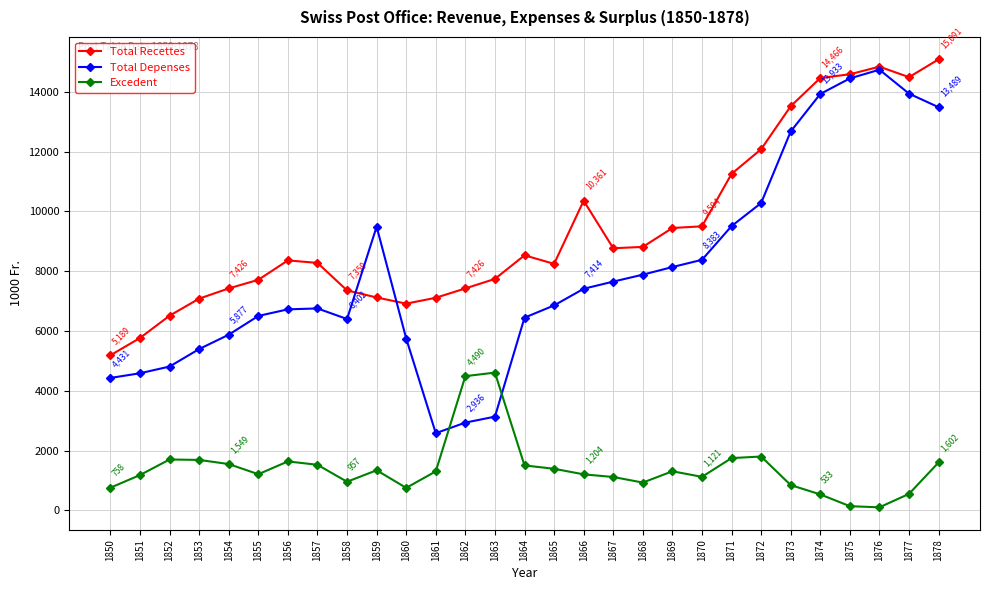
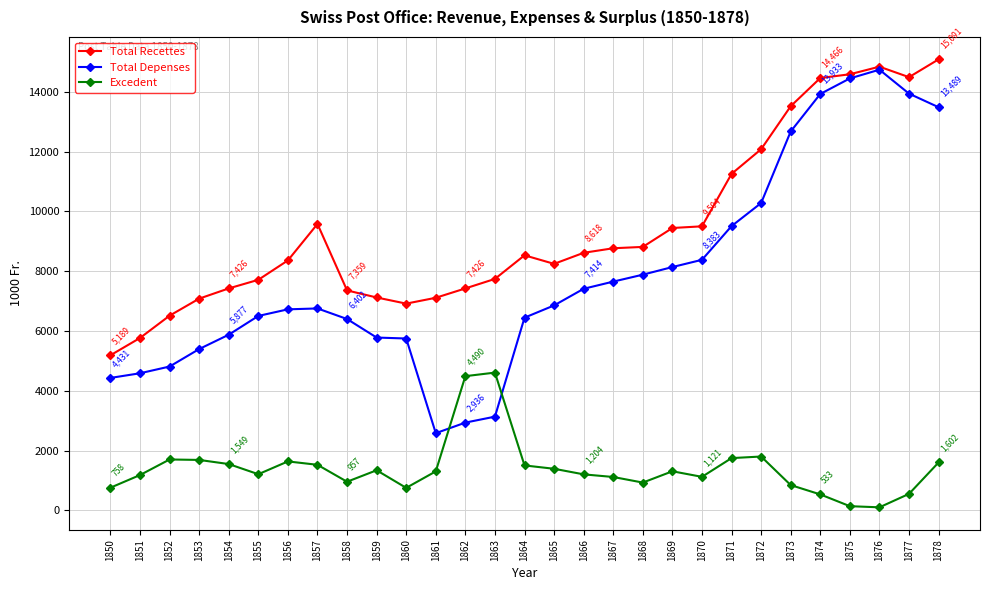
  {
    "Total Recettes": {
      "1850": "5,189",
      "1854": "7,426",
-     "1857": "8300",
+     "1857": "9600",
      "1858": "7,359",
      "1862": "7,426",
-     "1866": "10,361",
+     "1866": "8,618",
      "1870": "9,504",
      "1878": "15,091"
    },
    "Total Depenses": {
      "1851": "4600",
      "1852": "4800",
      "1853": "5400",
      "1856": "6700",
      "1857": "6800",
-     "1859": "9500",
+     "1859": "5800",
      "1860": "5800",
      "1861": "2600",
      "1864": "6400",
      "1865": "6900",
      "1867": "7700",
      "1868": "7900",
      "1869": "8100",
      "1871": "9500",
      "1872": "10300",
      "1873": "12700",
      "1875": "14500",
      "1876": "14700",
      "1877": "13900"
    },
    "Excedent": {
      "1850": "758",
      "1854": "1,549",
      "1858": "957",
      "1862": "4,490",
      "1866": "1,204",
      "1870": "1,121",
      "1874": "533",
      "1878": "1,602"
    }
  }
